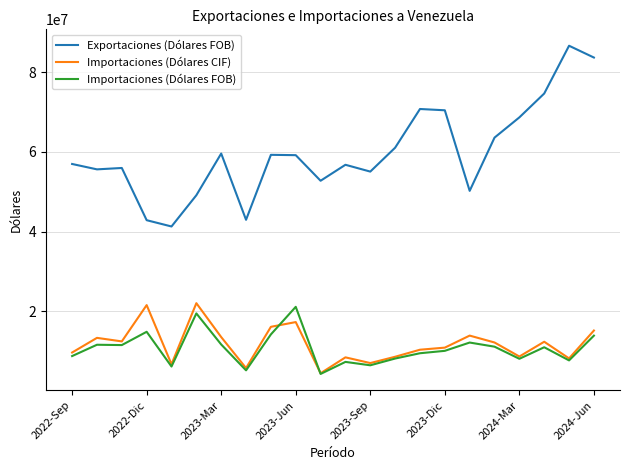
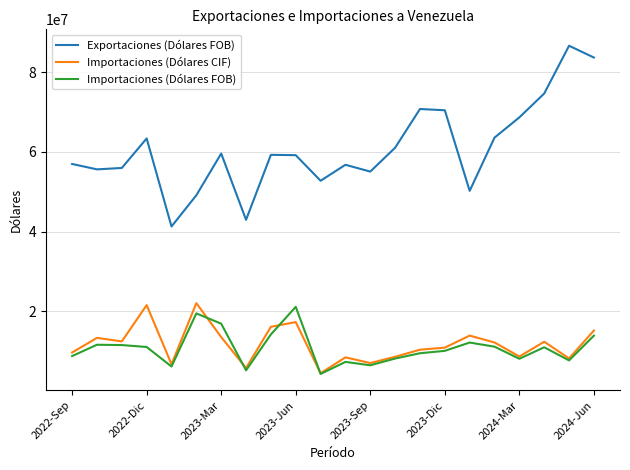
  {
    "Exportaciones (Dólares FOB)": {
      "2022-Sep": 57000000,
-     "2022-Dic": 43000000,
+     "2022-Dic": 63000000,
      "2023-Mar": 60000000,
      "2023-Jun": 59000000,
      "2023-Sep": 55000000,
      "2023-Dic": 70000000,
      "2024-Mar": 69000000,
      "2024-Jun": 84000000
    },
    "Importaciones (Dólares CIF)": {
      "2022-Sep": 10000000,
      "2022-Dic": 22000000,
      "2023-Mar": 14000000,
      "2023-Jun": 17000000,
      "2023-Dic": 11000000,
      "2024-Jun": 15000000
    },
    "Importaciones (Dólares FOB)": {
      "2022-Sep": 9000000,
-     "2022-Dic": 15000000,
-     "2023-Mar": 12000000,
+     "2022-Dic": 11000000,
+     "2023-Mar": 17000000,
      "2023-Jun": 21000000,
      "2023-Dic": 10000000,
      "2024-Jun": 14000000
    }
  }
